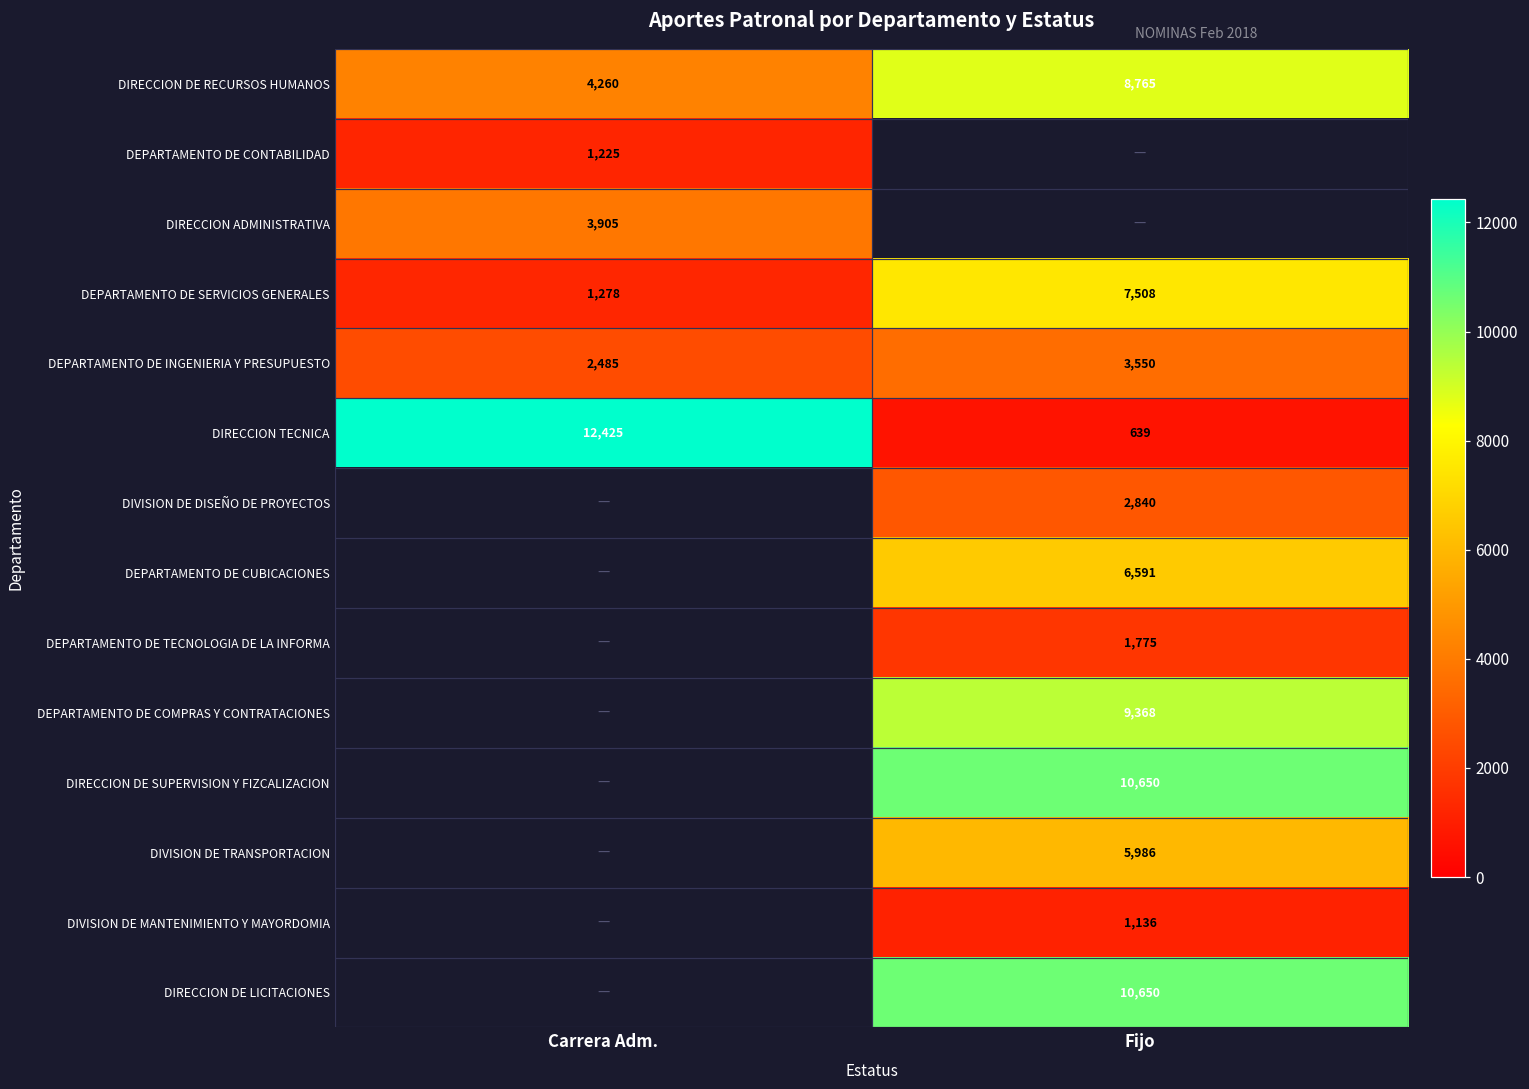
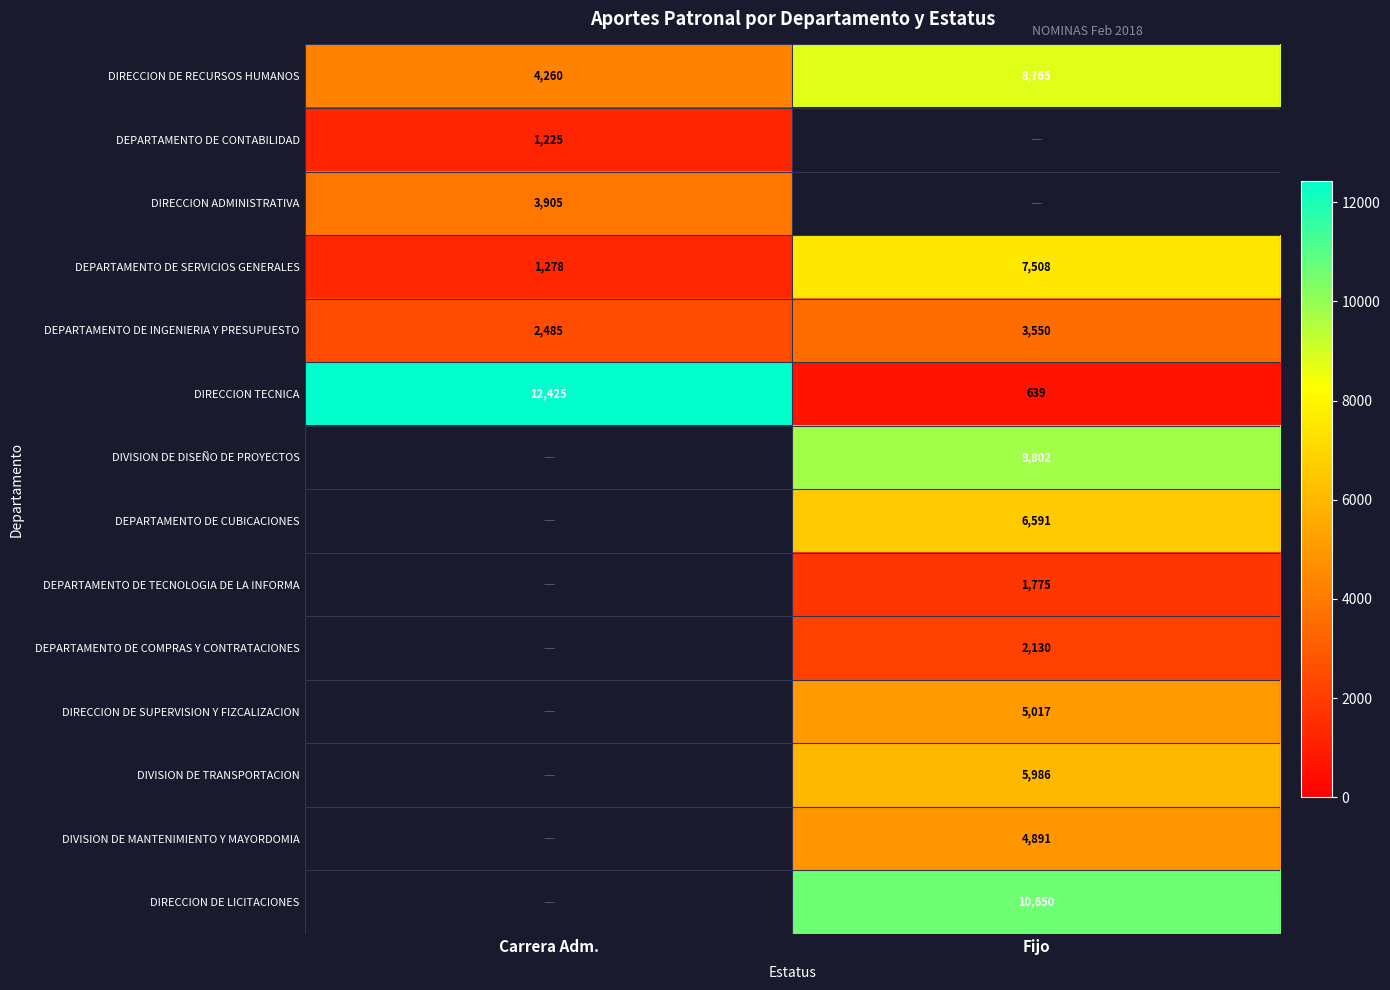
  {
    "DIRECCION DE RECURSOS HUMANOS": {
      "Carrera Adm.": "4,260",
      "Fijo": "8,765"
    },
    "DEPARTAMENTO DE CONTABILIDAD": {
      "Carrera Adm.": "1,225"
    },
    "DIRECCION ADMINISTRATIVA": {
      "Carrera Adm.": "3,905"
    },
    "DEPARTAMENTO DE SERVICIOS GENERALES": {
      "Carrera Adm.": "1,278",
      "Fijo": "7,508"
    },
    "DEPARTAMENTO DE INGENIERIA Y PRESUPUESTO": {
      "Carrera Adm.": "2,485",
      "Fijo": "3,550"
    },
    "DIRECCION TECNICA": {
      "Carrera Adm.": "12,425",
      "Fijo": "639"
    },
    "DIVISION DE DISEÑO DE PROYECTOS": {
-     "Fijo": "2,840"
+     "Fijo": "9,802"
    },
    "DEPARTAMENTO DE CUBICACIONES": {
      "Fijo": "6,591"
    },
    "DEPARTAMENTO DE TECNOLOGIA DE LA INFORMA": {
      "Fijo": "1,775"
    },
    "DEPARTAMENTO DE COMPRAS Y CONTRATACIONES": {
-     "Fijo": "9,368"
+     "Fijo": "2,130"
    },
    "DIRECCION DE SUPERVISION Y FIZCALIZACION": {
-     "Fijo": "10,650"
+     "Fijo": "5,017"
    },
    "DIVISION DE TRANSPORTACION": {
      "Fijo": "5,986"
    },
    "DIVISION DE MANTENIMIENTO Y MAYORDOMIA": {
-     "Fijo": "1,136"
+     "Fijo": "4,891"
    },
    "DIRECCION DE LICITACIONES": {
      "Fijo": "10,650"
    }
  }
